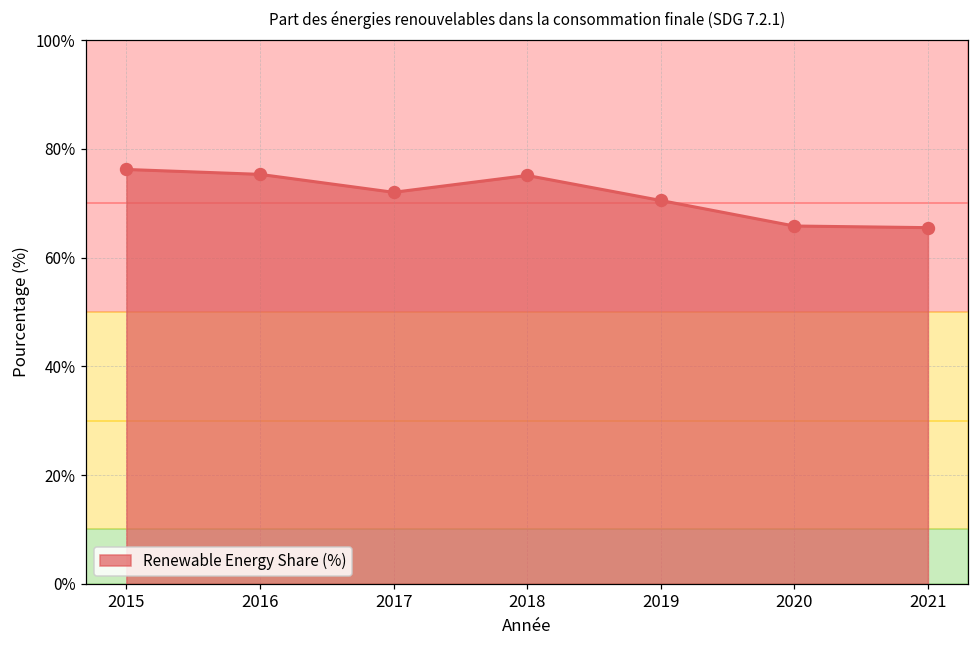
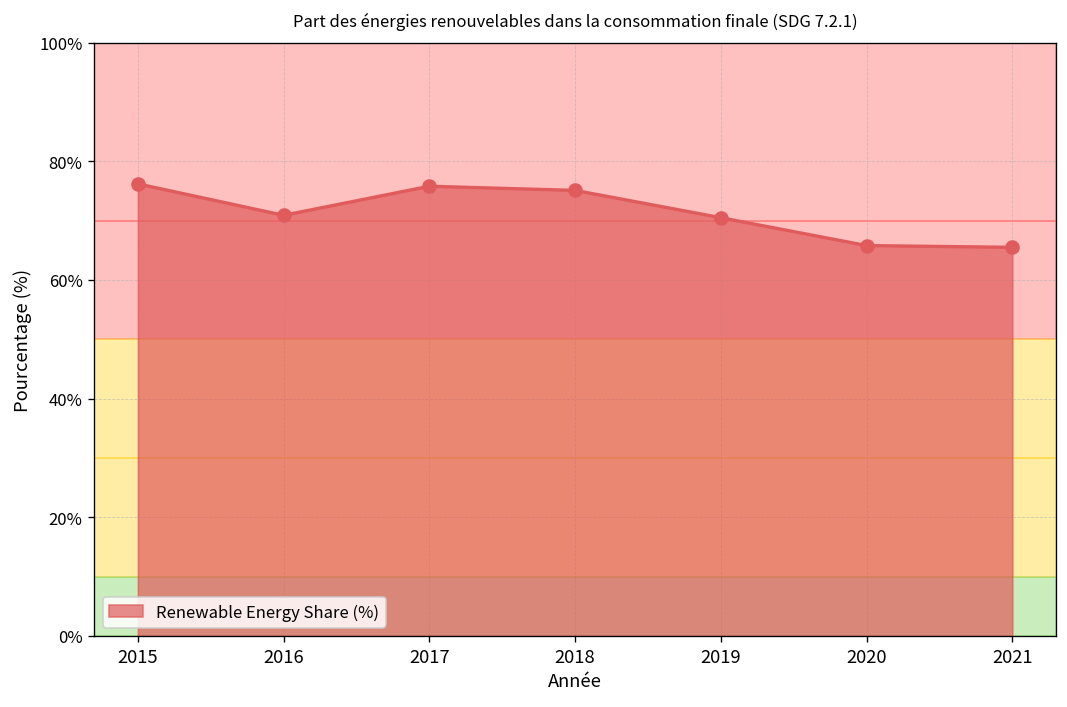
  {
    "2015": "76%",
-   "2016": "75%",
-   "2017": "72%",
+   "2016": "71%",
+   "2017": "76%",
    "2018": "75%",
    "2019": "71%",
    "2020": "66%",
    "2021": "66%"
  }
